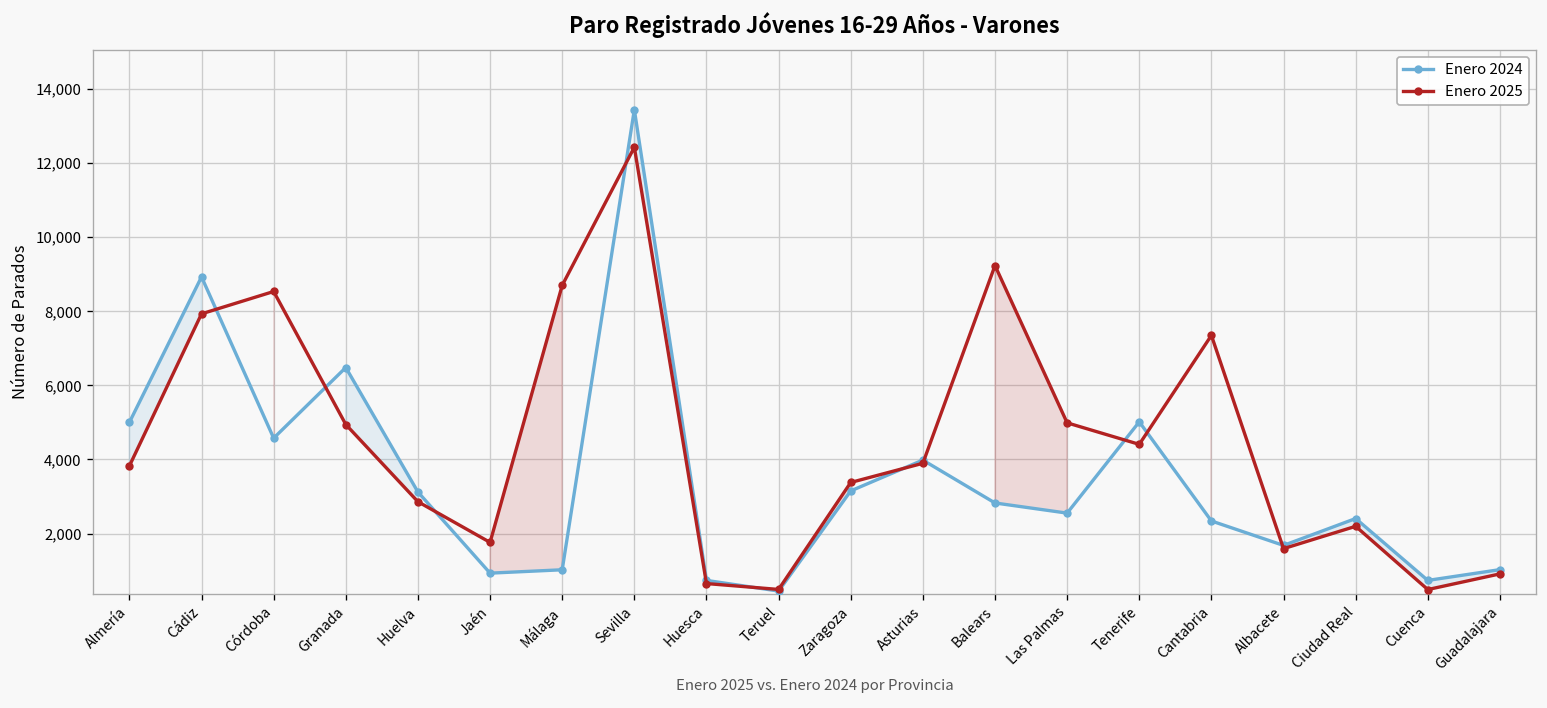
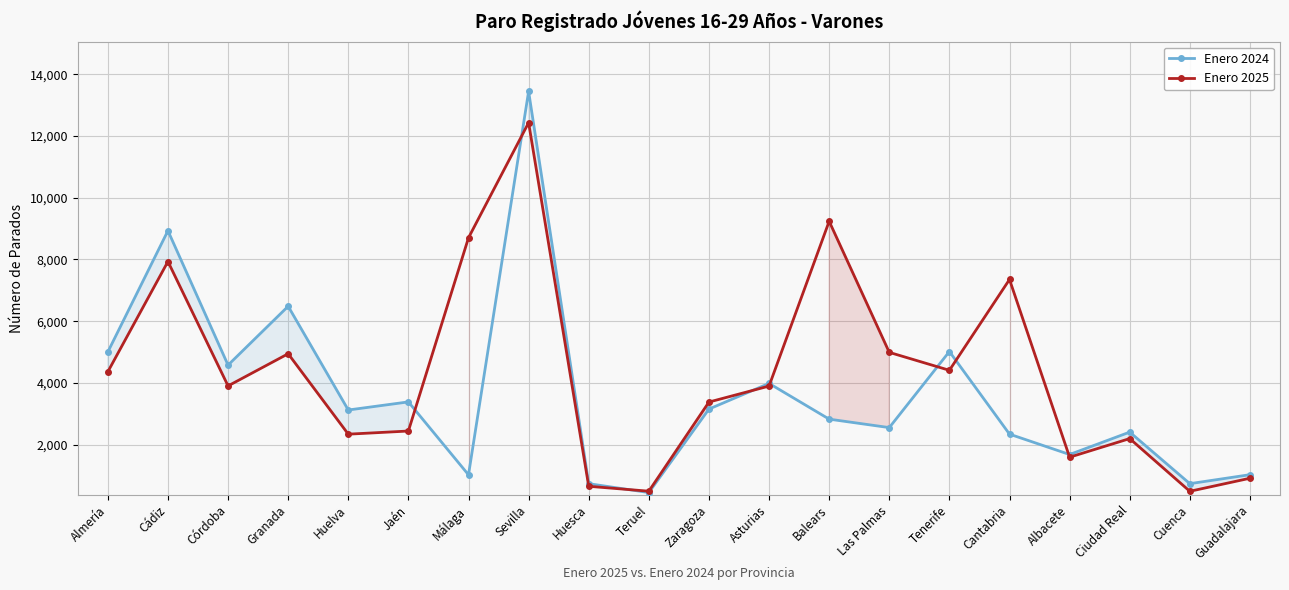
  {
    "Enero 2024": {
      "Almería": "5,000",
      "Cádiz": "8,900",
      "Córdoba": "4,600",
      "Granada": "6,500",
      "Huelva": "3,100",
-     "Jaén": "900",
+     "Jaén": "3,400",
      "Málaga": "1,000",
      "Sevilla": "13,400",
      "Huesca": "700",
      "Zaragoza": "3,200",
      "Asturias": "4,000",
      "Balears": "2,800",
      "Las Palmas": "2,600",
      "Tenerife": "5,000",
      "Cantabria": "2,300",
      "Albacete": "1,700",
      "Ciudad Real": "2,400",
      "Cuenca": "700",
      "Guadalajara": "1,000"
    },
    "Enero 2025": {
-     "Almería": "3,800",
+     "Almería": "4,400",
      "Cádiz": "7,900",
-     "Córdoba": "8,500",
+     "Córdoba": "3,900",
      "Granada": "4,900",
-     "Huelva": "2,900",
-     "Jaén": "1,800",
+     "Huelva": "2,300",
+     "Jaén": "2,400",
      "Málaga": "8,700",
      "Sevilla": "12,400",
      "Huesca": "600",
      "Zaragoza": "3,400",
      "Asturias": "3,900",
      "Balears": "9,200",
      "Las Palmas": "5,000",
      "Tenerife": "4,400",
      "Cantabria": "7,400",
      "Albacete": "1,600",
      "Ciudad Real": "2,200",
      "Cuenca": "500",
      "Guadalajara": "900"
    }
  }
